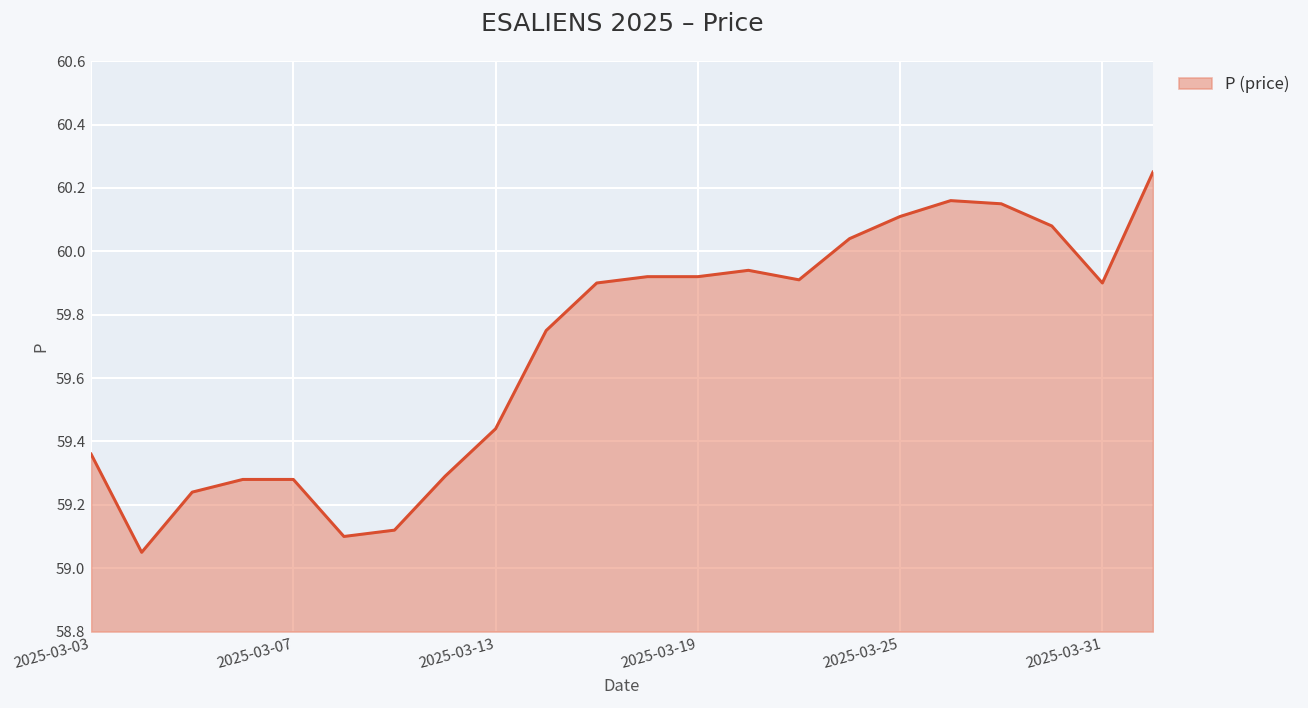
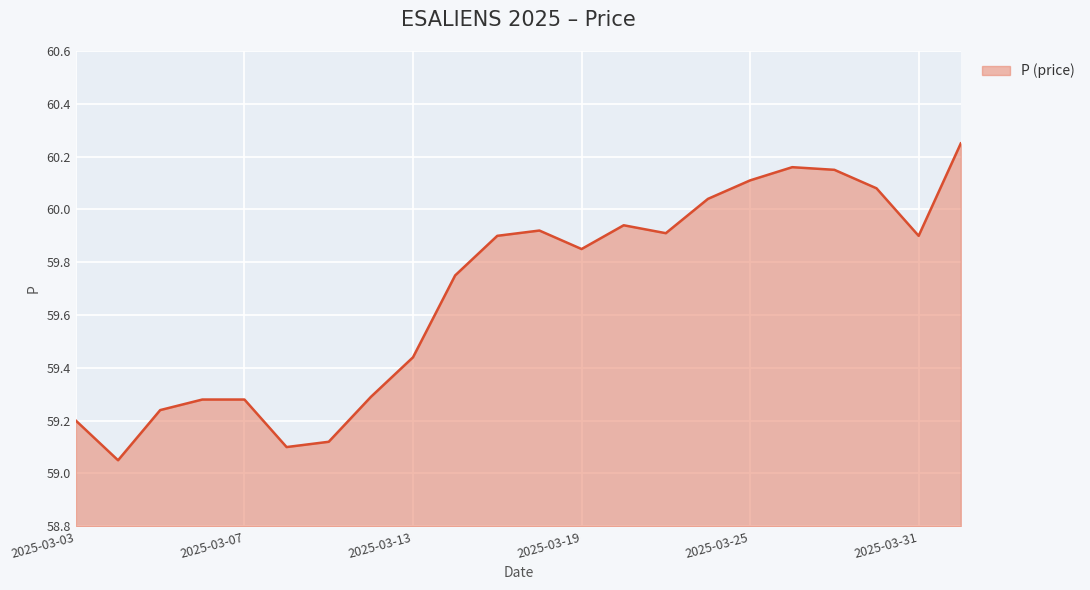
  {
-   "2025-03-03": 59.36,
+   "2025-03-03": 59.20,
    "2025-03-07": 59.28,
    "2025-03-13": 59.44,
-   "2025-03-19": 59.92,
+   "2025-03-19": 59.85,
    "2025-03-25": 60.11,
    "2025-03-31": 59.90
  }
